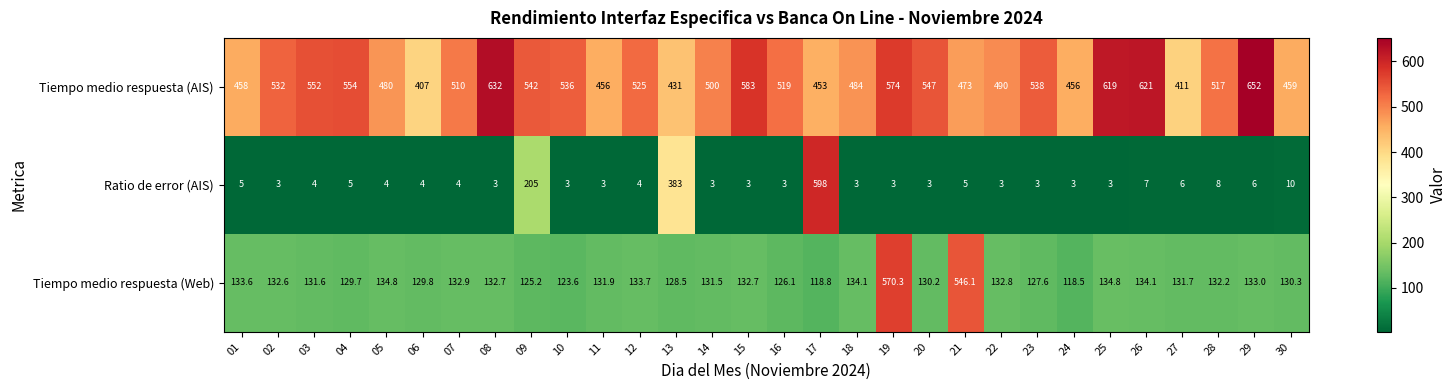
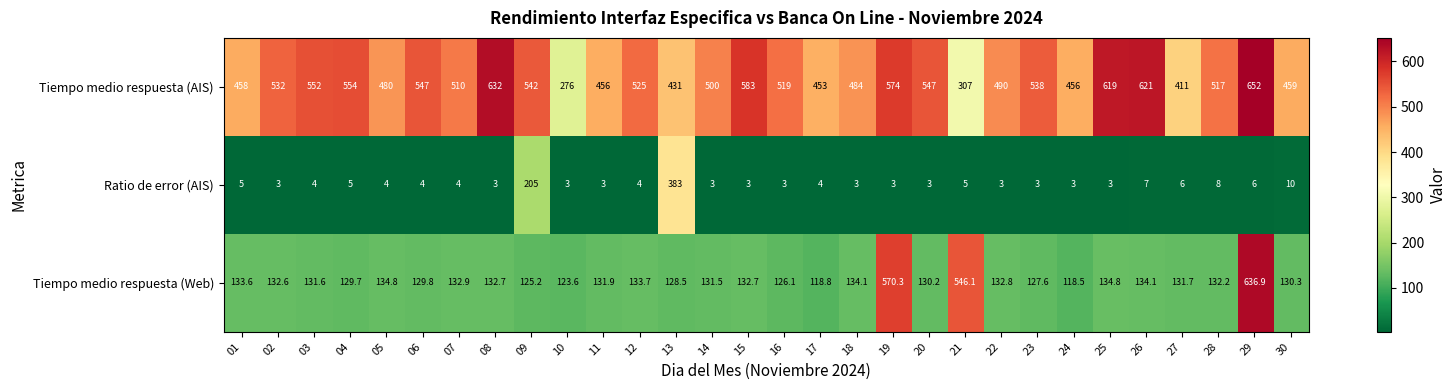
  {
    "Tiempo medio respuesta (AIS)": {
      "01": 458,
      "02": 532,
      "03": 552,
      "04": 554,
      "05": 480,
-     "06": 407,
+     "06": 547,
      "07": 510,
      "08": 632,
      "09": 542,
-     "10": 536,
+     "10": 276,
      "11": 456,
      "12": 525,
      "13": 431,
      "14": 500,
      "15": 583,
      "16": 519,
      "17": 453,
      "18": 484,
      "19": 574,
      "20": 547,
-     "21": 473,
+     "21": 307,
      "22": 490,
      "23": 538,
      "24": 456,
      "25": 619,
      "26": 621,
      "27": 411,
      "28": 517,
      "29": 652,
      "30": 459
    },
    "Ratio de error (AIS)": {
      "01": 5,
      "02": 3,
      "03": 4,
      "04": 5,
      "05": 4,
      "06": 4,
      "07": 4,
      "08": 3,
      "09": 205,
      "10": 3,
      "11": 3,
      "12": 4,
      "13": 383,
      "14": 3,
      "15": 3,
      "16": 3,
-     "17": 598,
+     "17": 4,
      "18": 3,
      "19": 3,
      "20": 3,
      "21": 5,
      "22": 3,
      "23": 3,
      "24": 3,
      "25": 3,
      "26": 7,
      "27": 6,
      "28": 8,
      "29": 6,
      "30": 10
    },
    "Tiempo medio respuesta (Web)": {
      "01": 133.6,
      "02": 132.6,
      "03": 131.6,
      "04": 129.7,
      "05": 134.8,
      "06": 129.8,
      "07": 132.9,
      "08": 132.7,
      "09": 125.2,
      "10": 123.6,
      "11": 131.9,
      "12": 133.7,
      "13": 128.5,
      "14": 131.5,
      "15": 132.7,
      "16": 126.1,
      "17": 118.8,
      "18": 134.1,
      "19": 570.3,
      "20": 130.2,
      "21": 546.1,
      "22": 132.8,
      "23": 127.6,
      "24": 118.5,
      "25": 134.8,
      "26": 134.1,
      "27": 131.7,
      "28": 132.2,
-     "29": 133.0,
+     "29": 636.9,
      "30": 130.3
    }
  }
